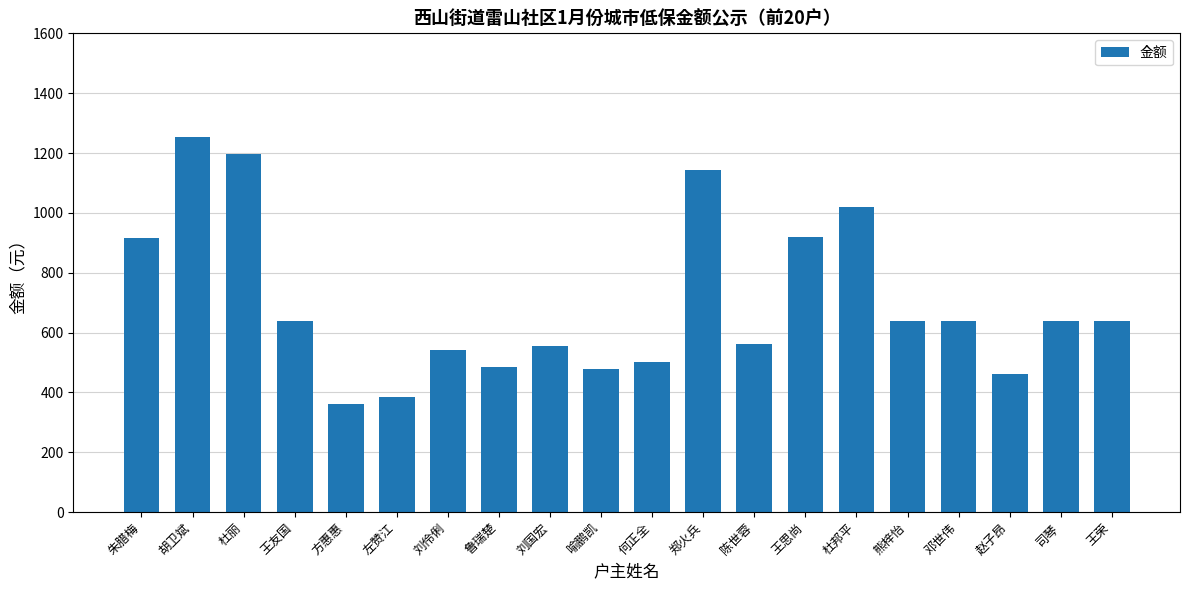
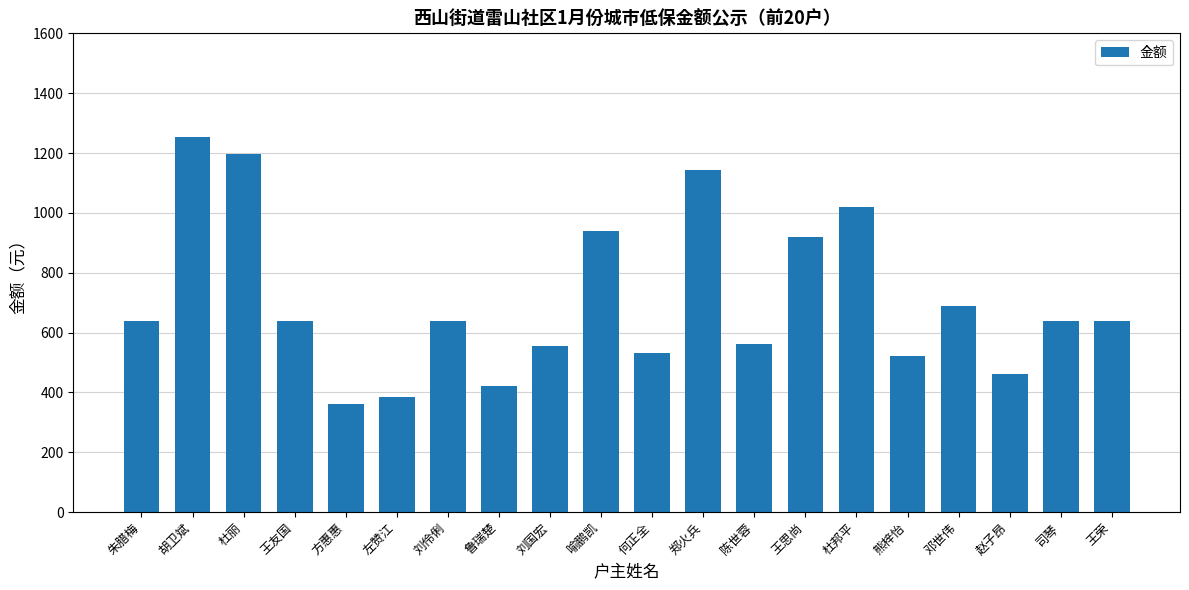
  {
-   "朱腊梅": 920,
+   "朱腊梅": 640,
    "胡卫斌": 1260,
    "杜丽": 1200,
    "王友国": 640,
    "方惠惠": 360,
    "左赞江": 390,
-   "刘伶俐": 540,
-   "鲁瑞楚": 490,
+   "刘伶俐": 640,
+   "鲁瑞楚": 420,
    "刘国宏": 560,
-   "喻鹏凯": 480,
-   "何正全": 500,
+   "喻鹏凯": 940,
+   "何正全": 530,
    "郑火兵": 1140,
    "陈世蓉": 560,
    "王思尚": 920,
    "杜邦平": 1020,
-   "熊梓怡": 640,
-   "邓世伟": 640,
+   "熊梓怡": 520,
+   "邓世伟": 690,
    "赵子昂": 460,
    "司琴": 640,
    "王荣": 640
  }
